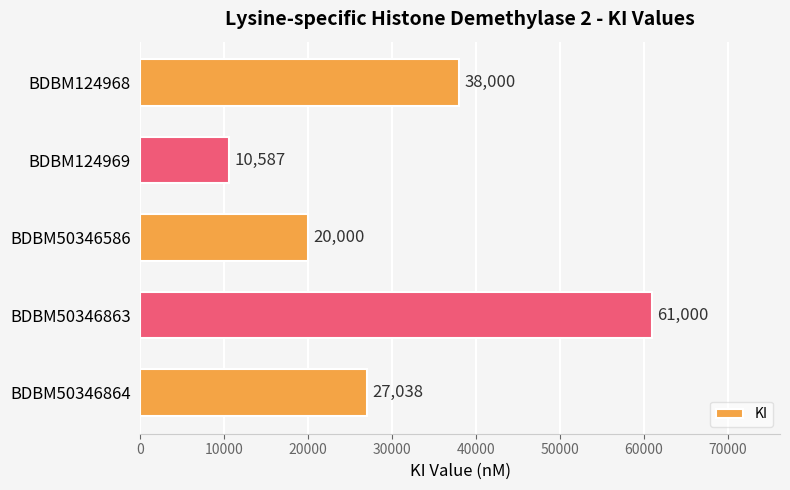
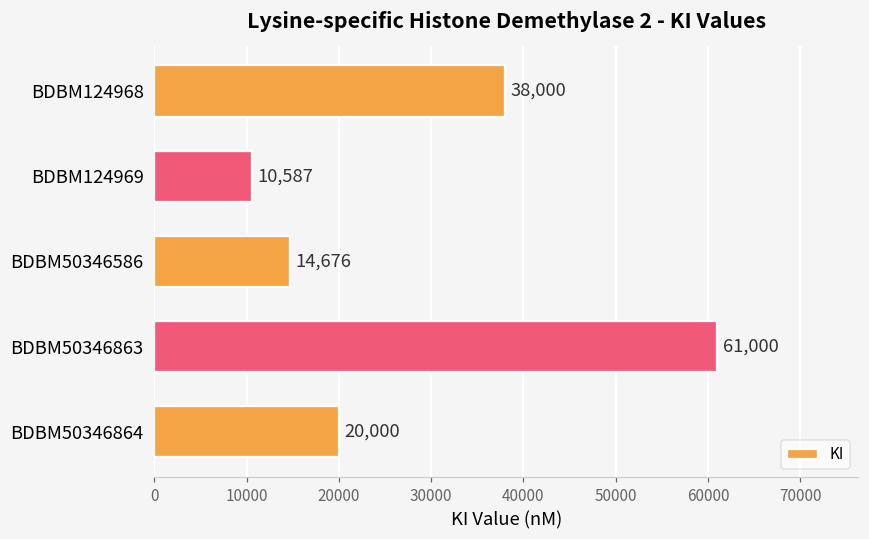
  {
    "BDBM124968": "38,000",
    "BDBM124969": "10,587",
-   "BDBM50346586": "20,000",
+   "BDBM50346586": "14,676",
    "BDBM50346863": "61,000",
-   "BDBM50346864": "27,038"
+   "BDBM50346864": "20,000"
  }
